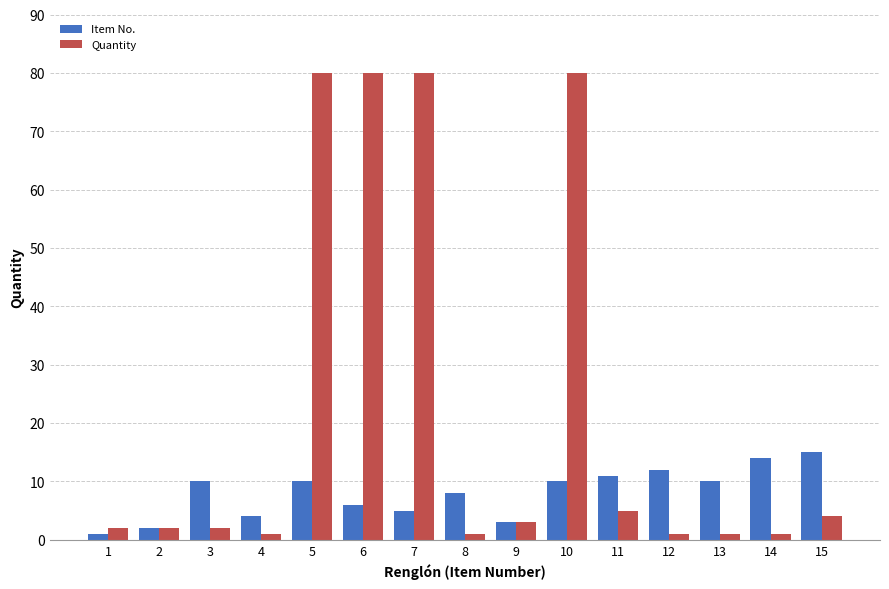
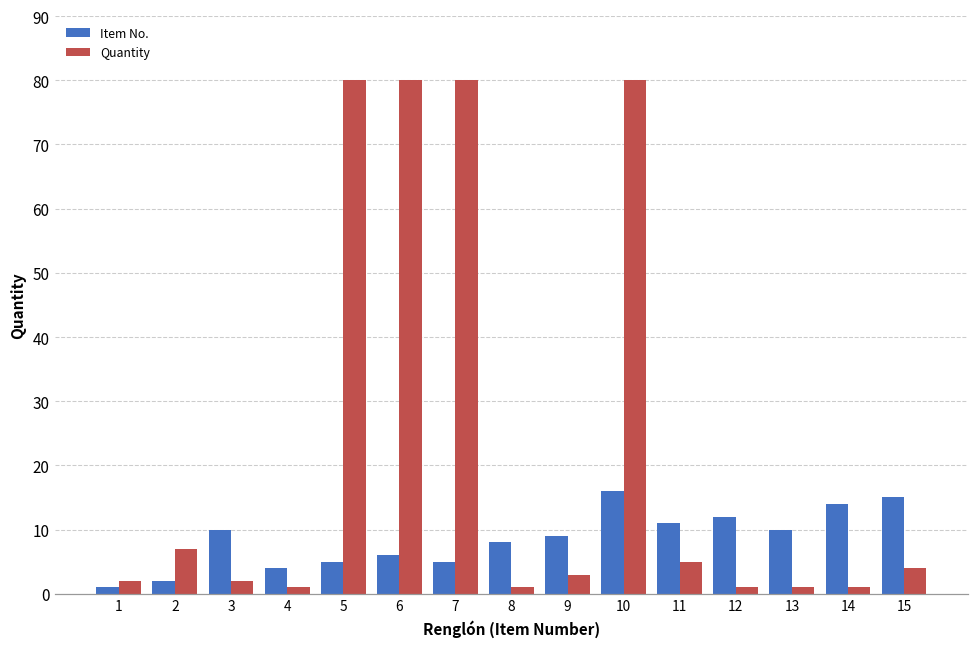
  {
    "Item No.": {
      "1": 1,
      "2": 2,
      "3": 10,
      "4": 4,
-     "5": 10,
+     "5": 5,
      "6": 6,
      "7": 5,
      "8": 8,
-     "9": 3,
-     "10": 10,
+     "9": 9,
+     "10": 16,
      "11": 11,
      "12": 12,
      "13": 10,
      "14": 14,
      "15": 15
    },
    "Quantity": {
      "1": 2,
-     "2": 2,
+     "2": 7,
      "3": 2,
      "4": 1,
      "5": 80,
      "6": 80,
      "7": 80,
      "8": 1,
      "9": 3,
      "10": 80,
      "11": 5,
      "12": 1,
      "13": 1,
      "14": 1,
      "15": 4
    }
  }
